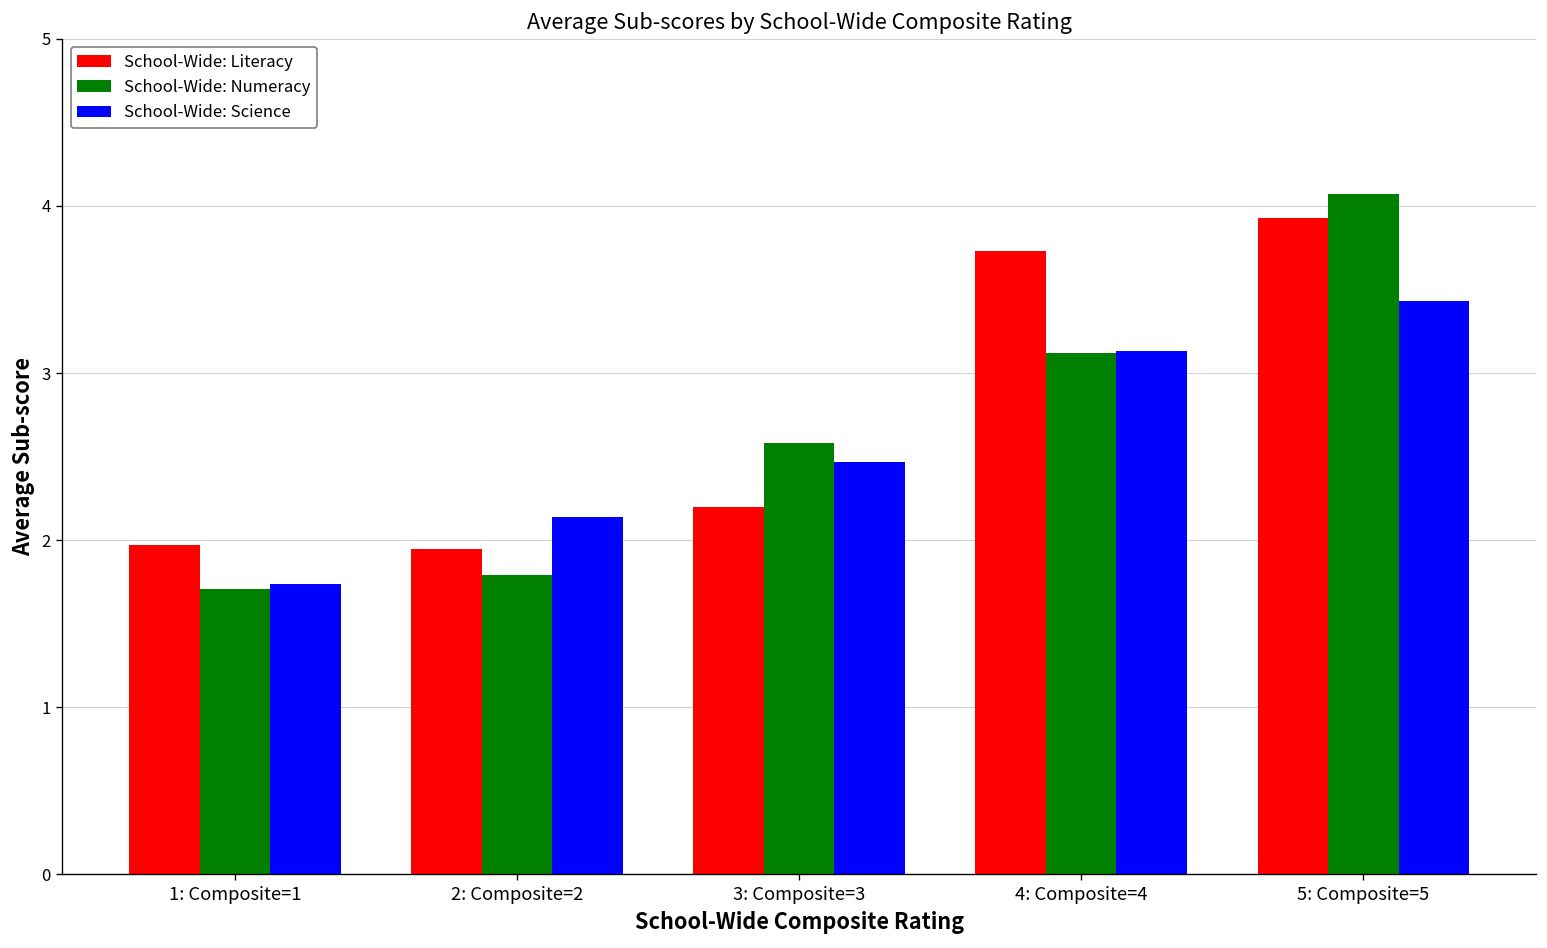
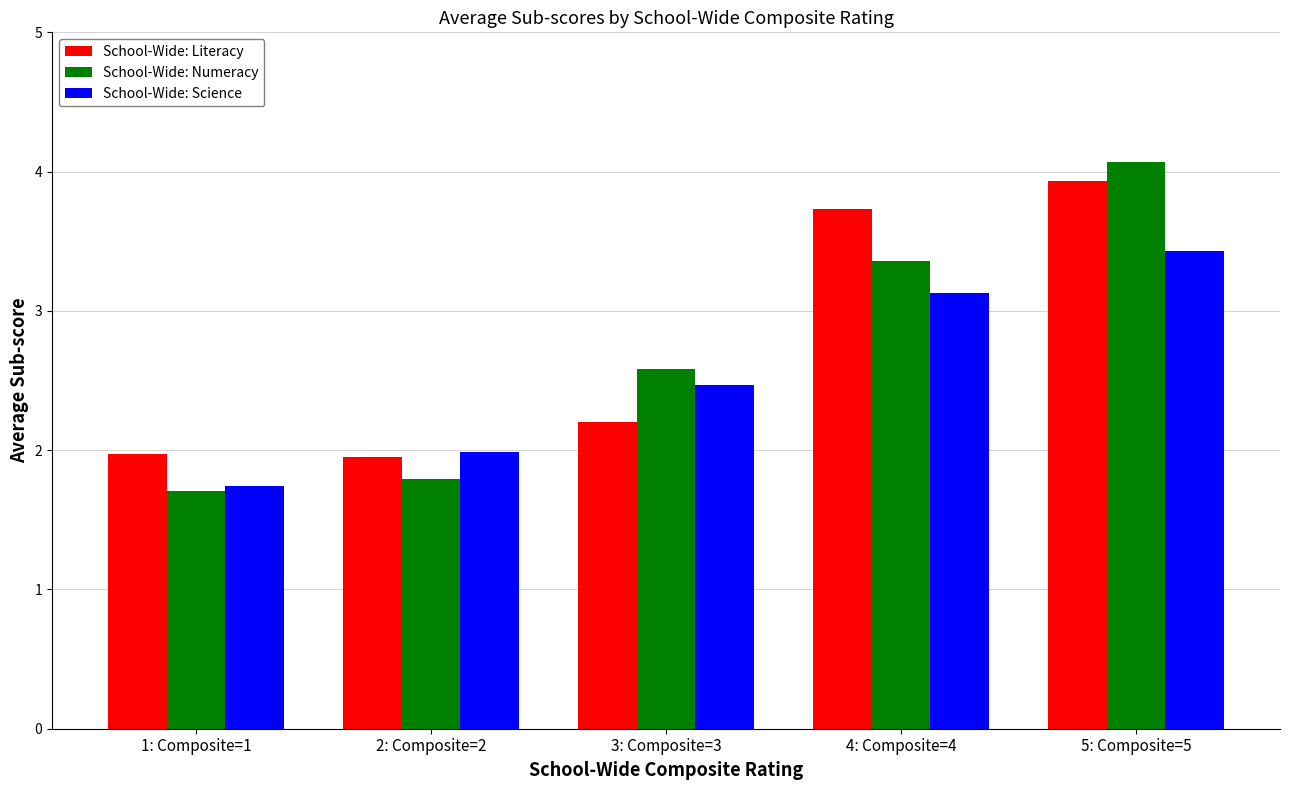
  {
    "School-Wide: Literacy": {
      "1: Composite=1": 1.97,
      "2: Composite=2": 1.95,
      "3: Composite=3": 2.20,
      "4: Composite=4": 3.73,
      "5: Composite=5": 3.93
    },
    "School-Wide: Numeracy": {
      "1: Composite=1": 1.71,
      "2: Composite=2": 1.79,
      "3: Composite=3": 2.58,
-     "4: Composite=4": 3.12,
+     "4: Composite=4": 3.36,
      "5: Composite=5": 4.07
    },
    "School-Wide: Science": {
      "1: Composite=1": 1.74,
-     "2: Composite=2": 2.14,
+     "2: Composite=2": 1.99,
      "3: Composite=3": 2.47,
      "4: Composite=4": 3.13,
      "5: Composite=5": 3.43
    }
  }
